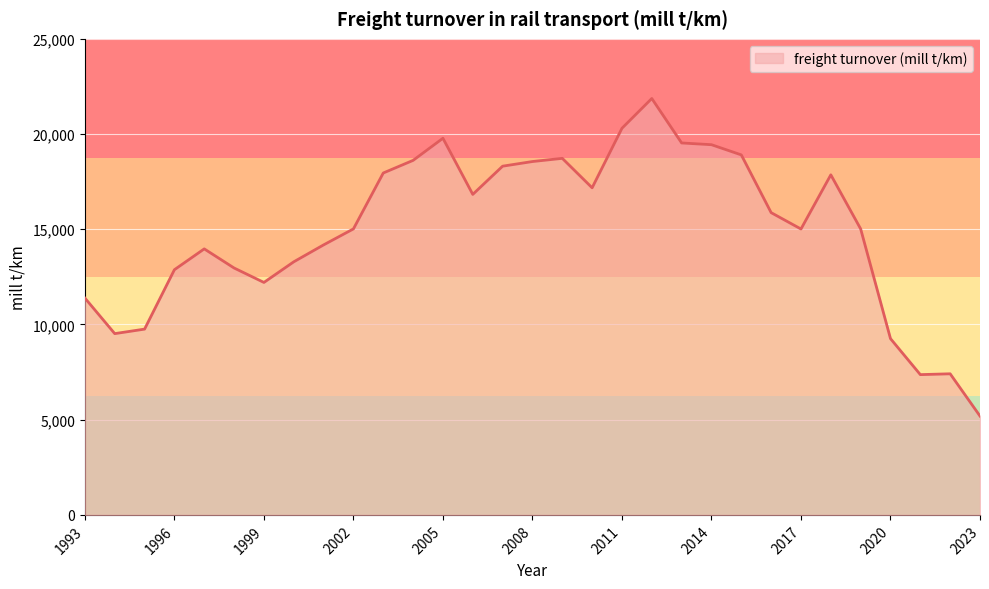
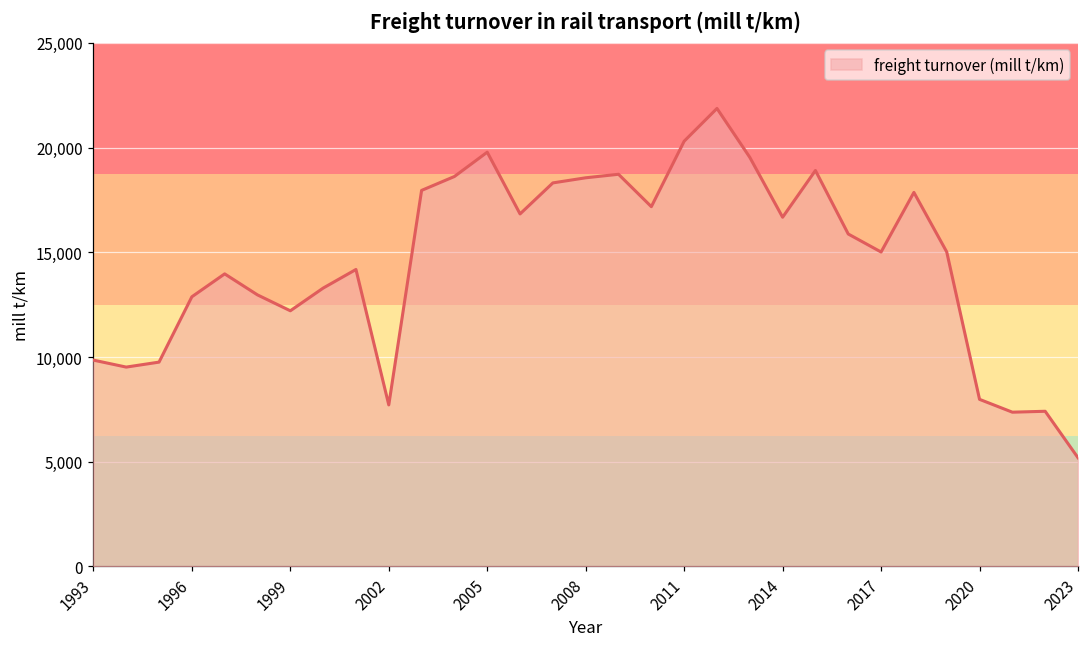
  {
-   "1993": "11,400",
+   "1993": "9,900",
    "1996": "12,900",
    "1999": "12,200",
-   "2002": "15,000",
+   "2002": "7,700",
    "2005": "19,800",
    "2008": "18,600",
    "2011": "20,300",
-   "2014": "19,400",
+   "2014": "16,700",
    "2017": "15,000",
-   "2020": "9,300",
+   "2020": "8,000",
    "2023": "5,200"
  }
